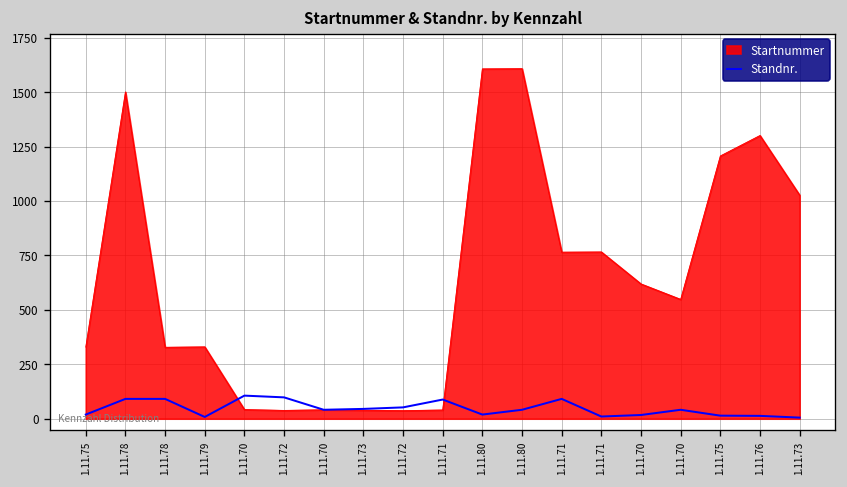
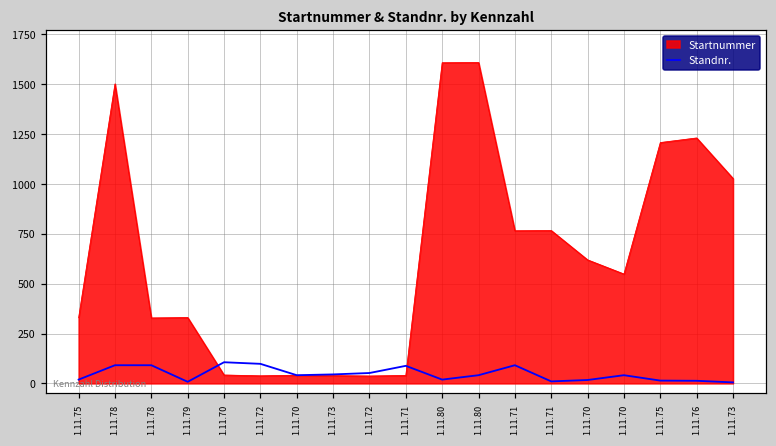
  {
    "Startnummer": {
      "1.11.79": 330,
-     "1.11.76": 1300
+     "1.11.76": 1230
    },
    "Standnr.": {
      "1.11.79": 10,
      "1.11.76": 10
    }
  }
